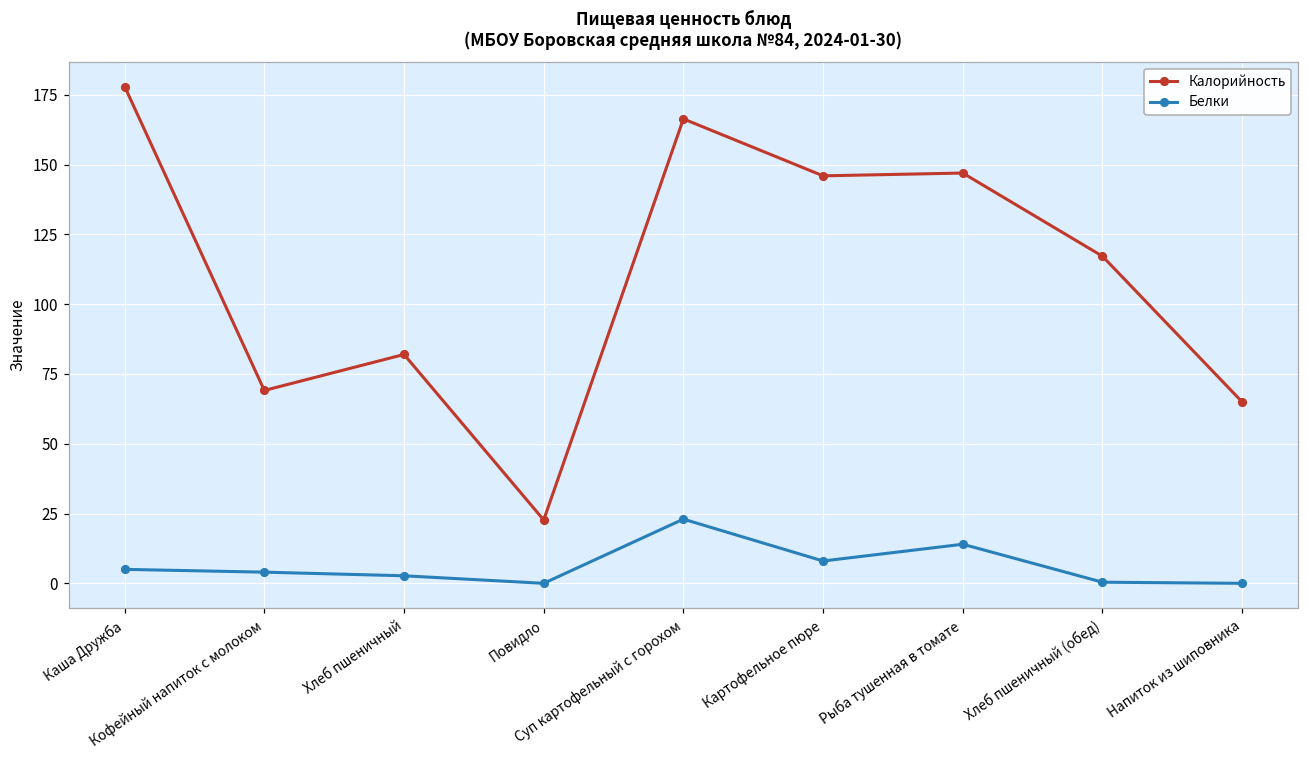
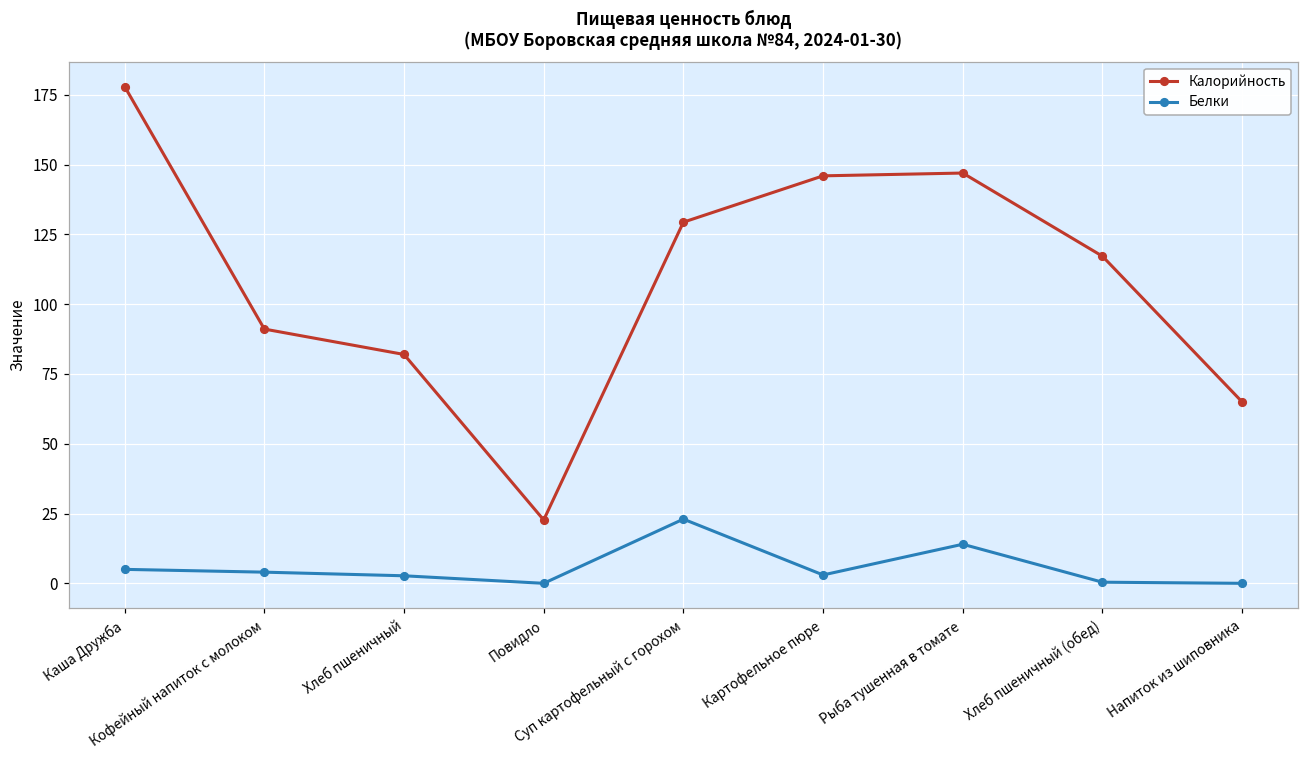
  {
    "Калорийность": {
      "Каша Дружба": 178,
-     "Кофейный напиток с молоком": 69,
+     "Кофейный напиток с молоком": 91,
      "Хлеб пшеничный": 82,
      "Повидло": 23,
-     "Суп картофельный с горохом": 166,
+     "Суп картофельный с горохом": 129,
      "Картофельное пюре": 146,
      "Рыба тушенная в томате": 147,
      "Хлеб пшеничный (обед)": 117,
      "Напиток из шиповника": 65
    },
    "Белки": {
      "Каша Дружба": 5,
      "Кофейный напиток с молоком": 4,
      "Хлеб пшеничный": 3,
      "Повидло": 0,
      "Суп картофельный с горохом": 23,
-     "Картофельное пюре": 8,
+     "Картофельное пюре": 3,
      "Рыба тушенная в томате": 14,
      "Хлеб пшеничный (обед)": 0,
      "Напиток из шиповника": 0
    }
  }
